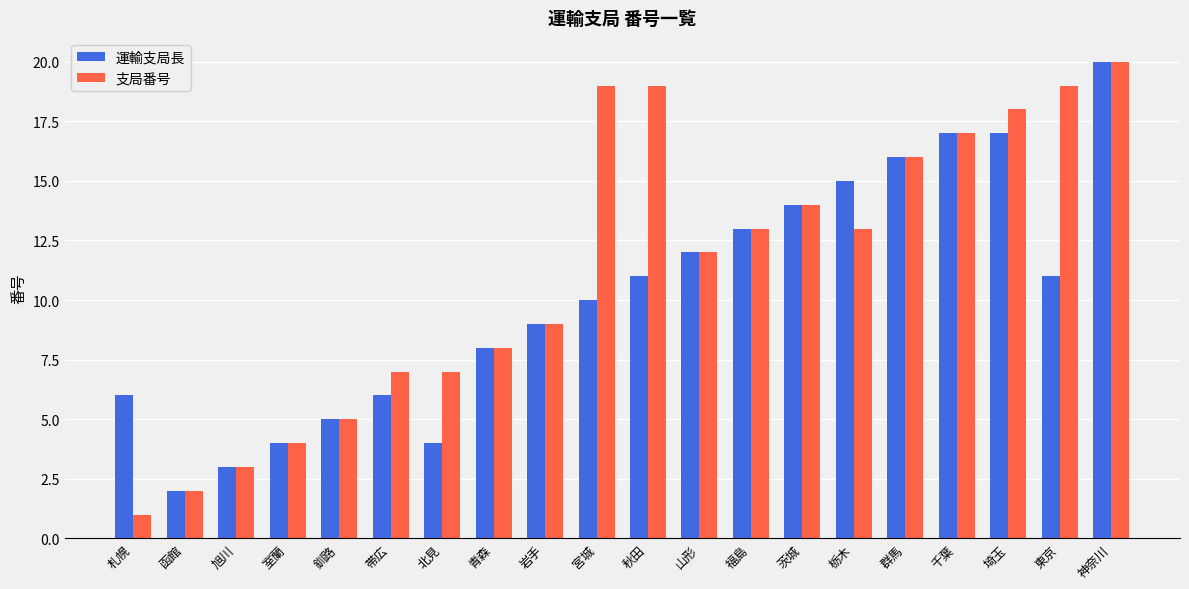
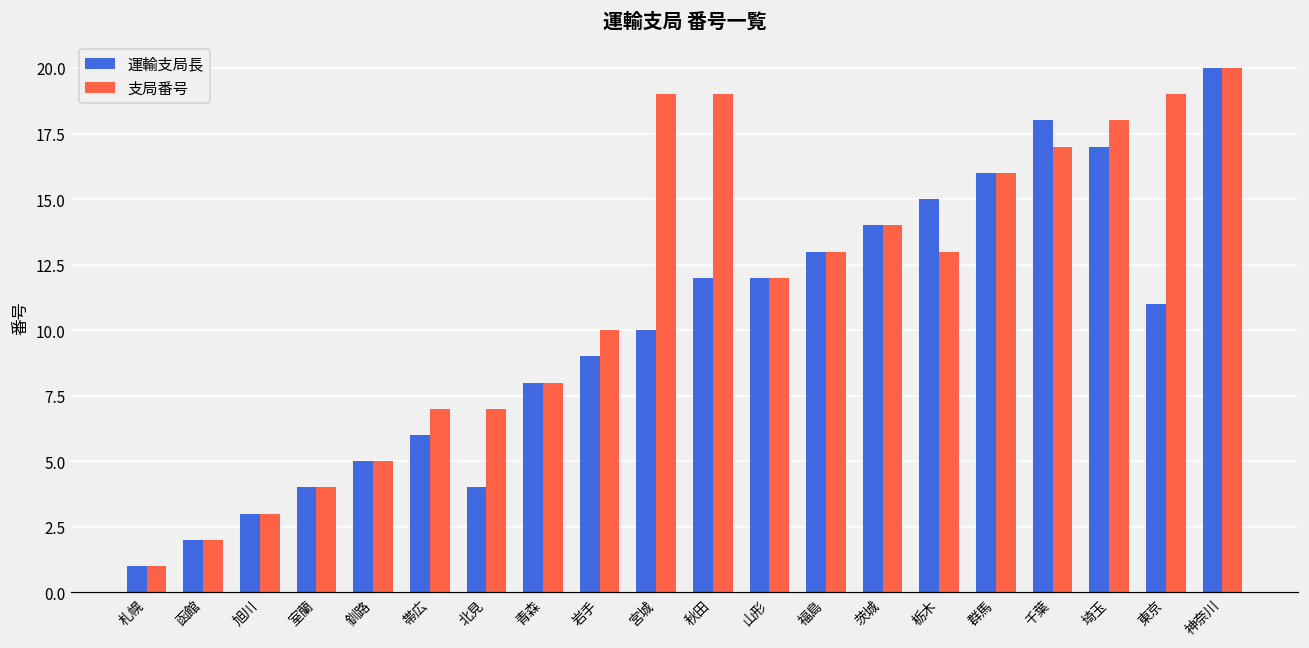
  {
    "運輸支局長": {
-     "札幌": 6,
+     "札幌": 1,
      "函館": 2,
      "旭川": 3,
      "室蘭": 4,
      "釧路": 5,
      "帯広": 6,
      "北見": 4,
      "青森": 8,
      "岩手": 9,
      "宮城": 10,
-     "秋田": 11,
+     "秋田": 12,
      "山形": 12,
      "福島": 13,
      "茨城": 14,
      "栃木": 15,
      "群馬": 16,
-     "千葉": 17,
+     "千葉": 18,
      "埼玉": 17,
      "東京": 11,
      "神奈川": 20
    },
    "支局番号": {
      "札幌": 1,
      "函館": 2,
      "旭川": 3,
      "室蘭": 4,
      "釧路": 5,
      "帯広": 7,
      "北見": 7,
      "青森": 8,
-     "岩手": 9,
+     "岩手": 10,
      "宮城": 19,
      "秋田": 19,
      "山形": 12,
      "福島": 13,
      "茨城": 14,
      "栃木": 13,
      "群馬": 16,
      "千葉": 17,
      "埼玉": 18,
      "東京": 19,
      "神奈川": 20
    }
  }
